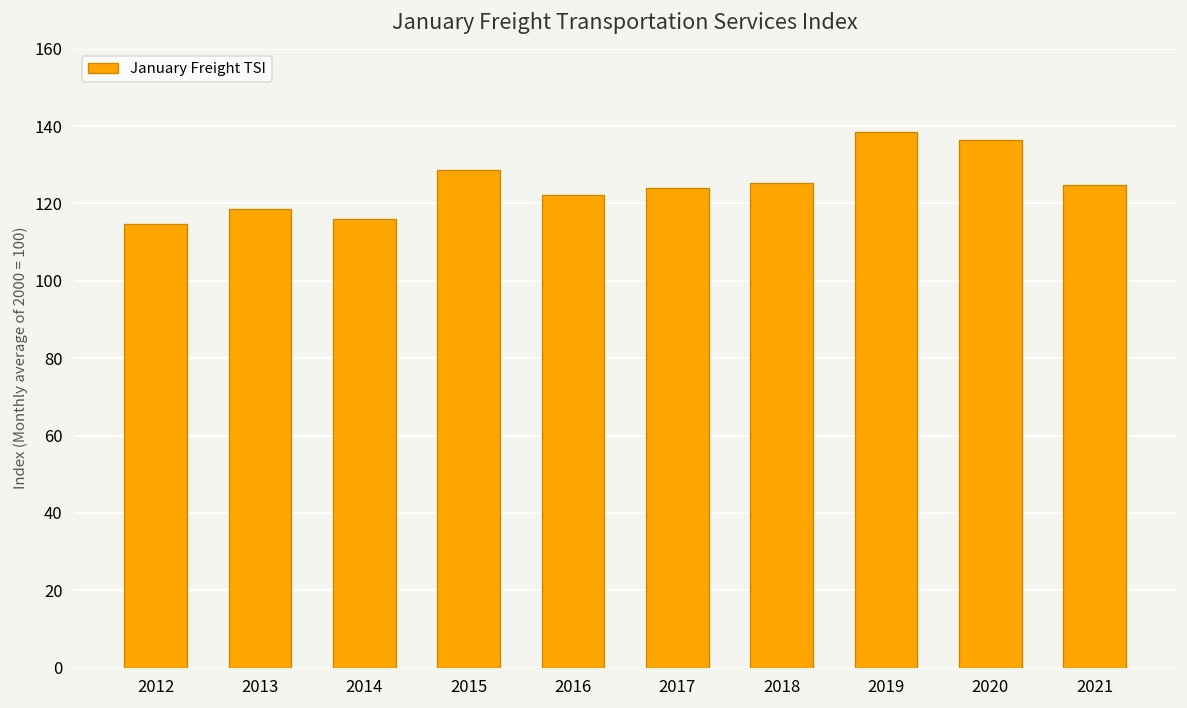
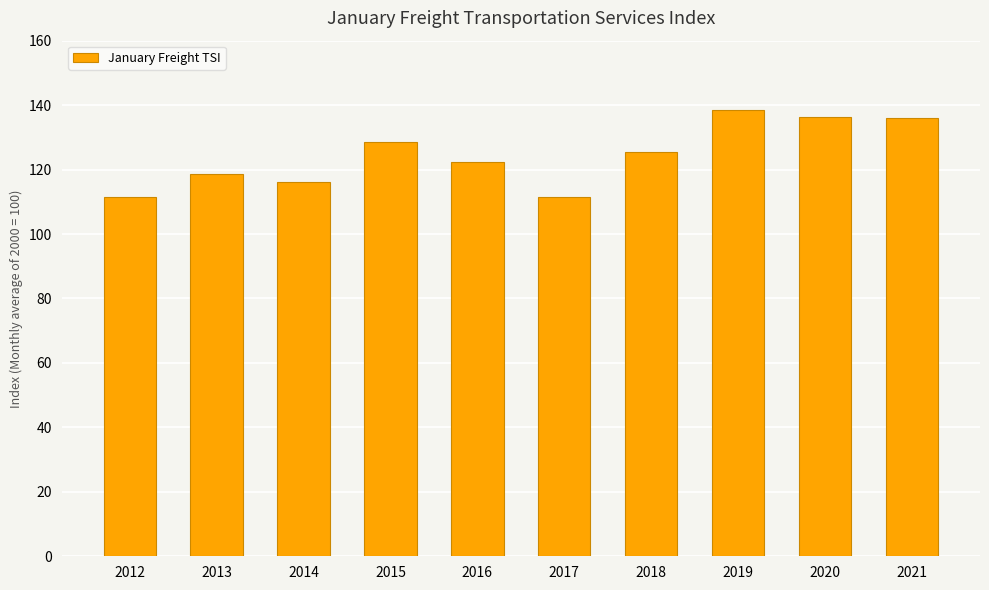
  {
-   "2012": 115,
+   "2012": 112,
    "2013": 119,
    "2014": 116,
    "2015": 129,
    "2016": 122,
-   "2017": 124,
+   "2017": 111,
    "2018": 125,
    "2019": 138,
    "2020": 136,
-   "2021": 125
+   "2021": 136
  }
